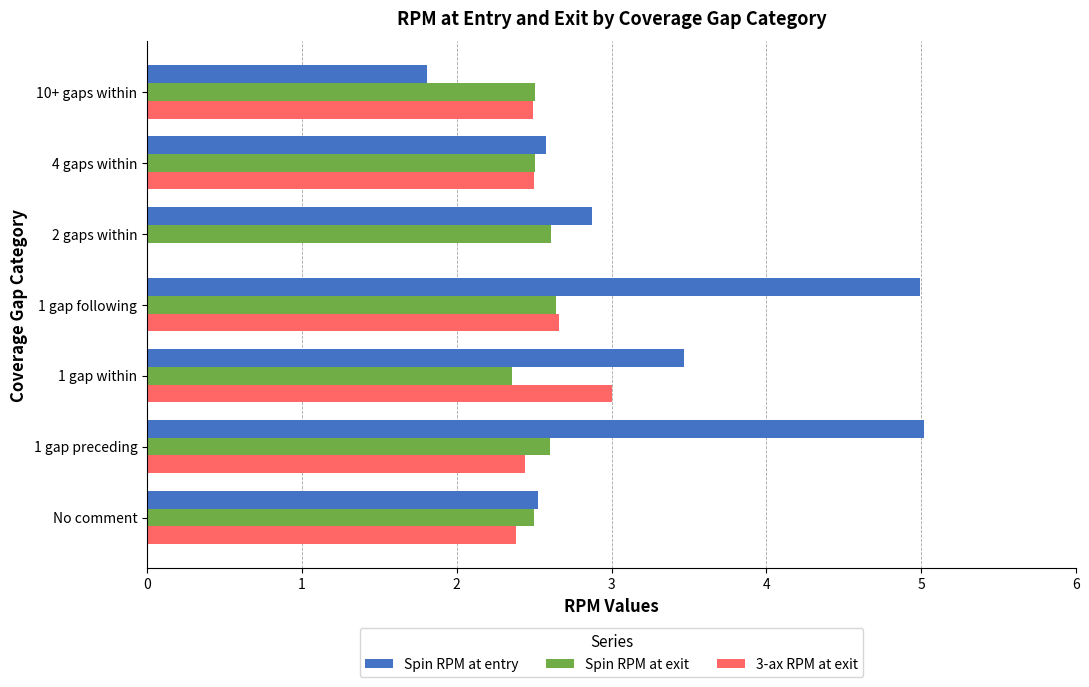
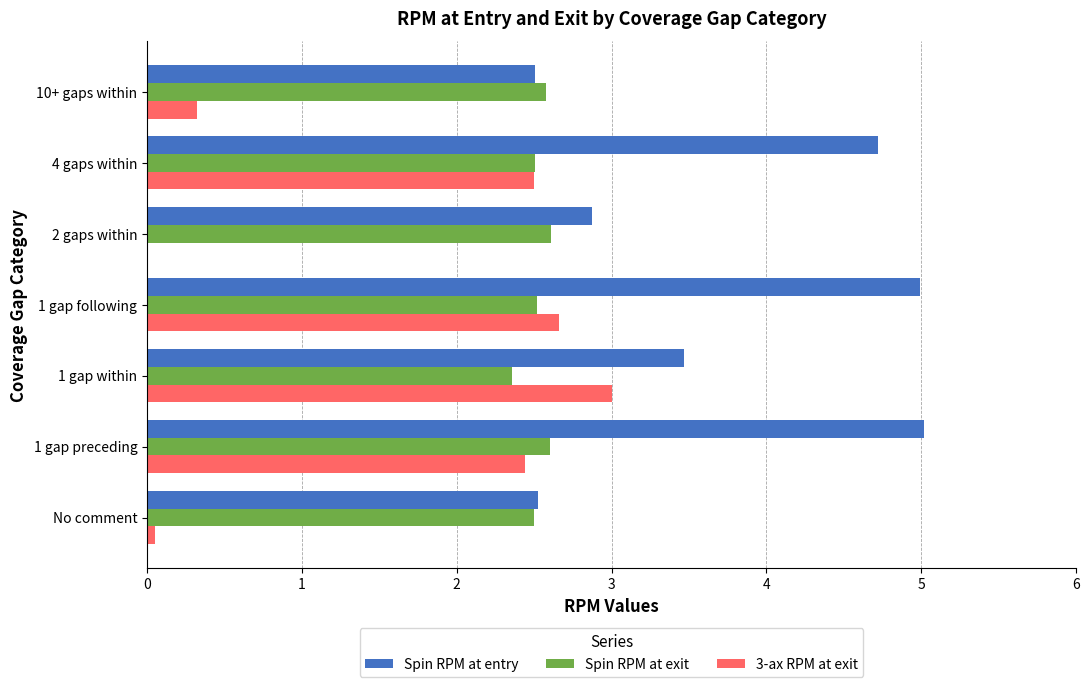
  {
    "Spin RPM at entry": {
-     "10+ gaps within": 1.81,
-     "4 gaps within": 2.58,
+     "10+ gaps within": 2.51,
+     "4 gaps within": 4.72,
      "2 gaps within": 2.87,
      "1 gap following": 4.99,
      "1 gap within": 3.47,
      "1 gap preceding": 5.02,
      "No comment": 2.52
    },
    "Spin RPM at exit": {
-     "10+ gaps within": 2.51,
+     "10+ gaps within": 2.58,
      "4 gaps within": 2.51,
      "2 gaps within": 2.61,
-     "1 gap following": 2.64,
+     "1 gap following": 2.52,
      "1 gap within": 2.35,
      "1 gap preceding": 2.60,
      "No comment": 2.50
    },
    "3-ax RPM at exit": {
-     "10+ gaps within": 2.49,
+     "10+ gaps within": 0.32,
      "4 gaps within": 2.50,
      "2 gaps within": 0.00,
      "1 gap following": 2.66,
      "1 gap within": 3.00,
      "1 gap preceding": 2.44,
-     "No comment": 2.38
+     "No comment": 0.05
    }
  }
